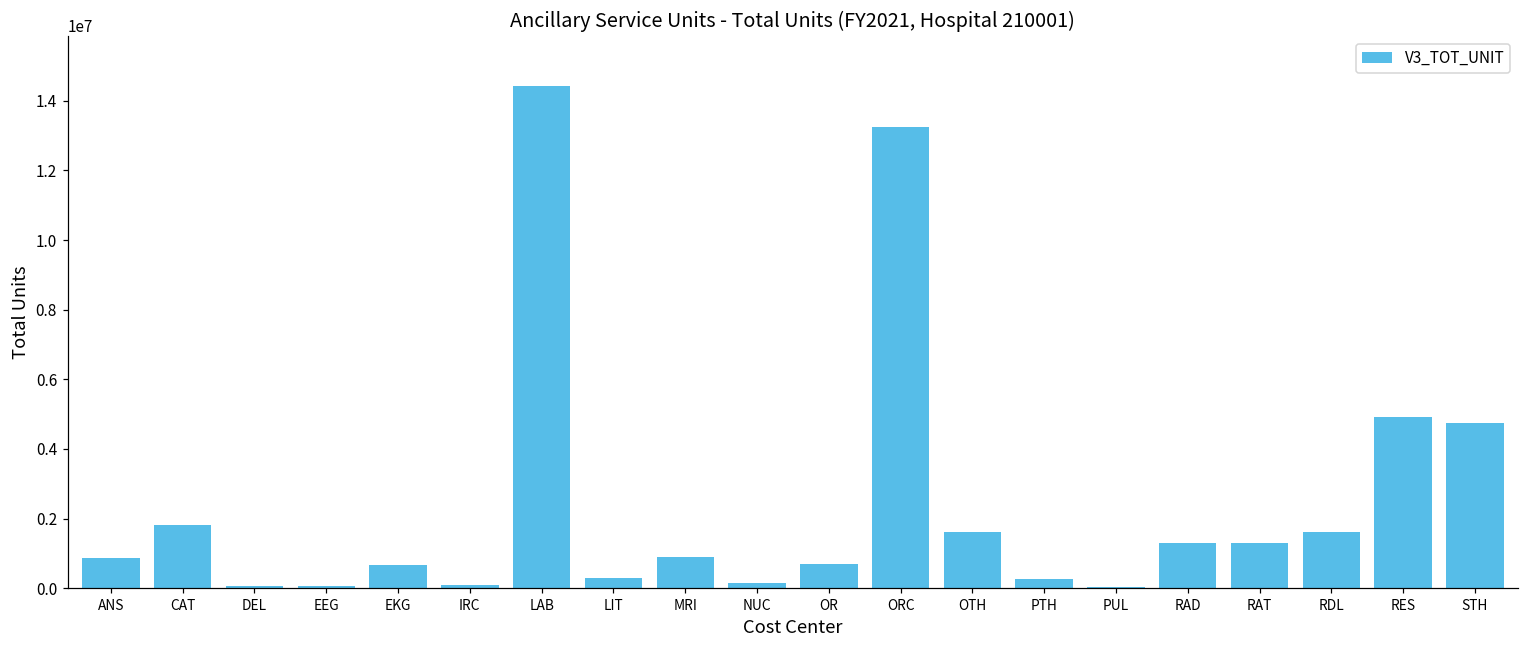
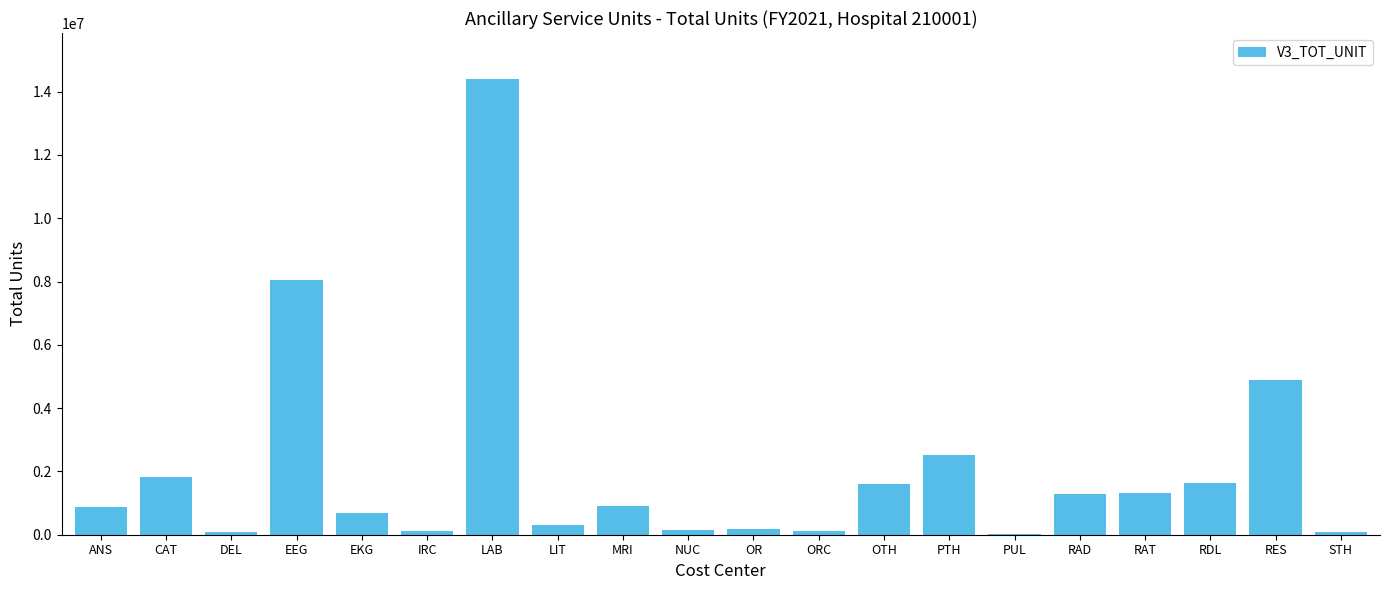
  {
    "ANS": 900000,
    "CAT": 1800000,
-   "EEG": 100000,
+   "EEG": 8100000,
    "EKG": 700000,
    "IRC": 100000,
    "LAB": 14400000,
    "LIT": 300000,
    "MRI": 900000,
    "NUC": 100000,
-   "OR": 700000,
-   "ORC": 13200000,
+   "OR": 200000,
+   "ORC": 100000,
    "OTH": 1600000,
-   "PTH": 300000,
+   "PTH": 2500000,
    "RAD": 1300000,
    "RAT": 1300000,
    "RDL": 1600000,
    "RES": 4900000,
-   "STH": 4800000
+   "STH": 100000
  }
